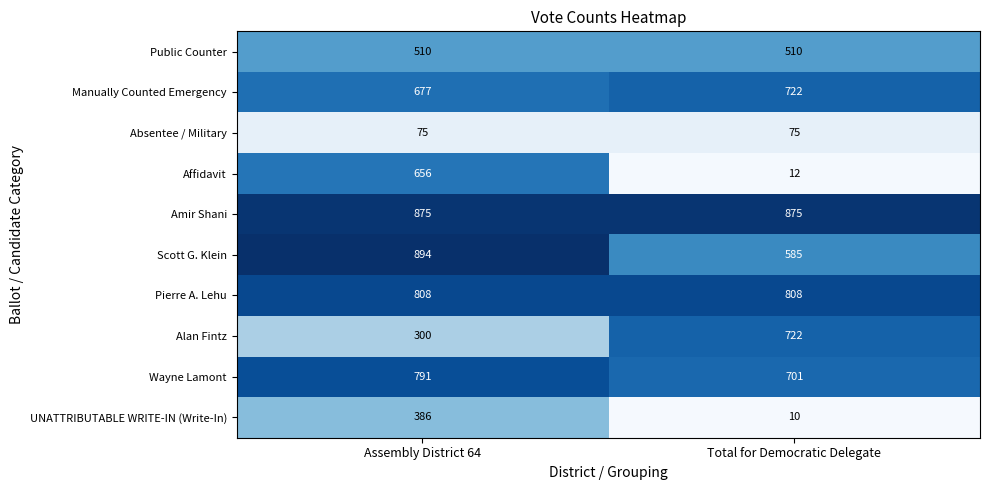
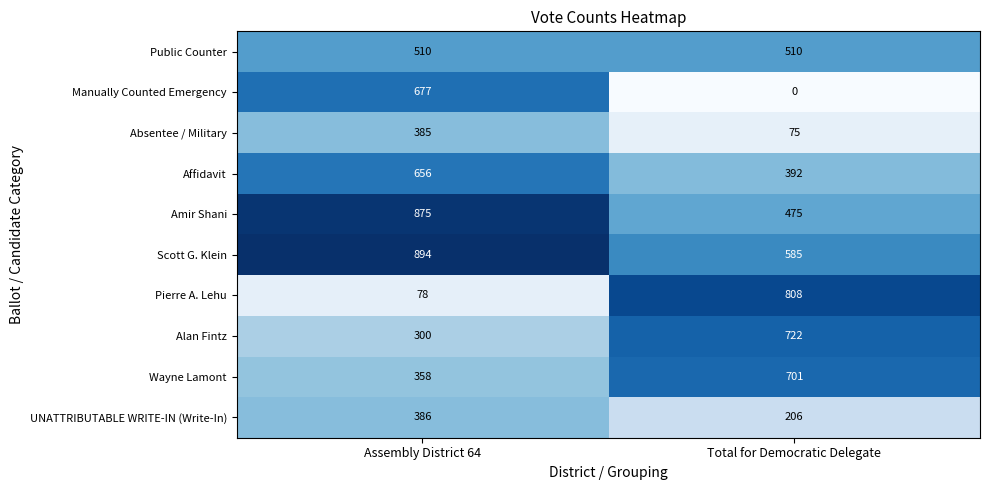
  {
    "Public Counter": {
      "Assembly District 64": 510,
      "Total for Democratic Delegate": 510
    },
    "Manually Counted Emergency": {
      "Assembly District 64": 677,
-     "Total for Democratic Delegate": 722
+     "Total for Democratic Delegate": 0
    },
    "Absentee / Military": {
-     "Assembly District 64": 75,
+     "Assembly District 64": 385,
      "Total for Democratic Delegate": 75
    },
    "Affidavit": {
      "Assembly District 64": 656,
-     "Total for Democratic Delegate": 12
+     "Total for Democratic Delegate": 392
    },
    "Amir Shani": {
      "Assembly District 64": 875,
-     "Total for Democratic Delegate": 875
+     "Total for Democratic Delegate": 475
    },
    "Scott G. Klein": {
      "Assembly District 64": 894,
      "Total for Democratic Delegate": 585
    },
    "Pierre A. Lehu": {
-     "Assembly District 64": 808,
+     "Assembly District 64": 78,
      "Total for Democratic Delegate": 808
    },
    "Alan Fintz": {
      "Assembly District 64": 300,
      "Total for Democratic Delegate": 722
    },
    "Wayne Lamont": {
-     "Assembly District 64": 791,
+     "Assembly District 64": 358,
      "Total for Democratic Delegate": 701
    },
    "UNATTRIBUTABLE WRITE-IN (Write-In)": {
      "Assembly District 64": 386,
-     "Total for Democratic Delegate": 10
+     "Total for Democratic Delegate": 206
    }
  }
